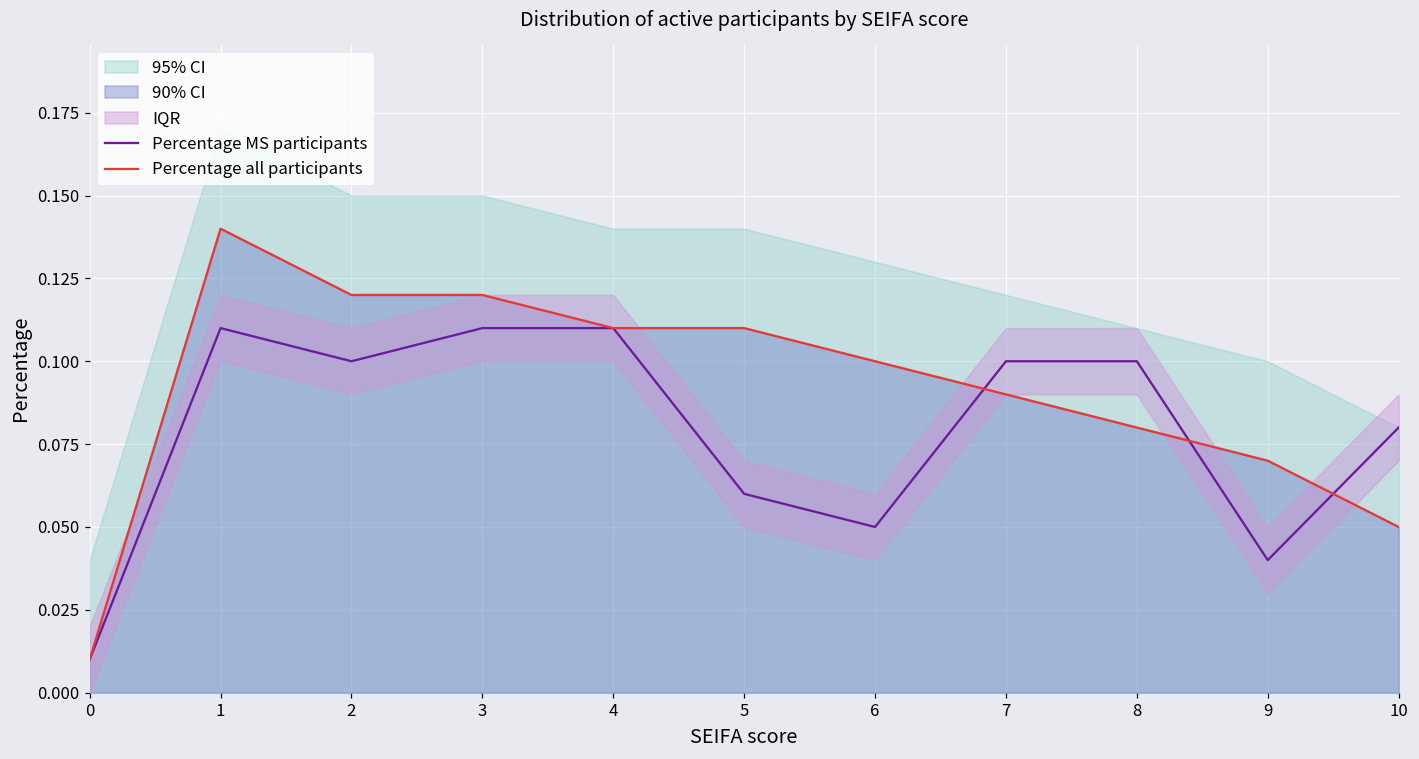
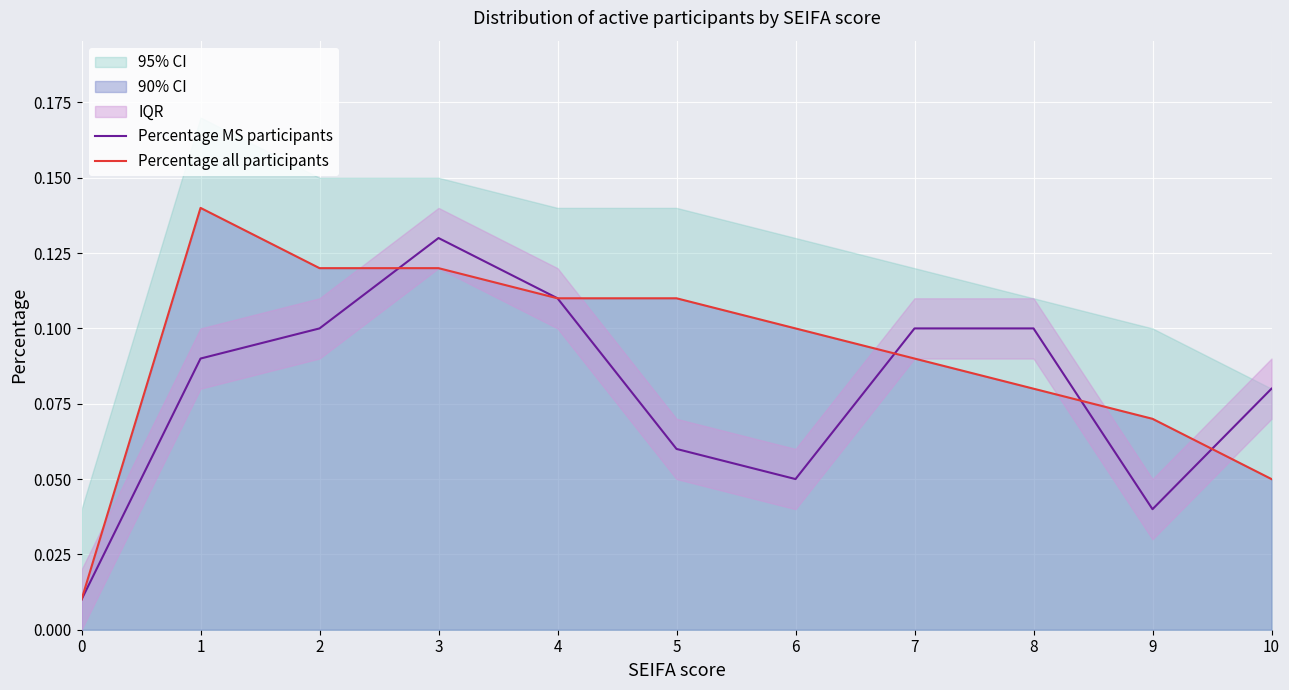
  {
    "Percentage MS participants": {
-     "1": 0.11,
+     "1": 0.09,
      "2": 0.10,
-     "3": 0.11,
+     "3": 0.13,
      "5": 0.06,
      "6": 0.05,
      "7": 0.10,
      "8": 0.10,
      "9": 0.04
    }
  }
